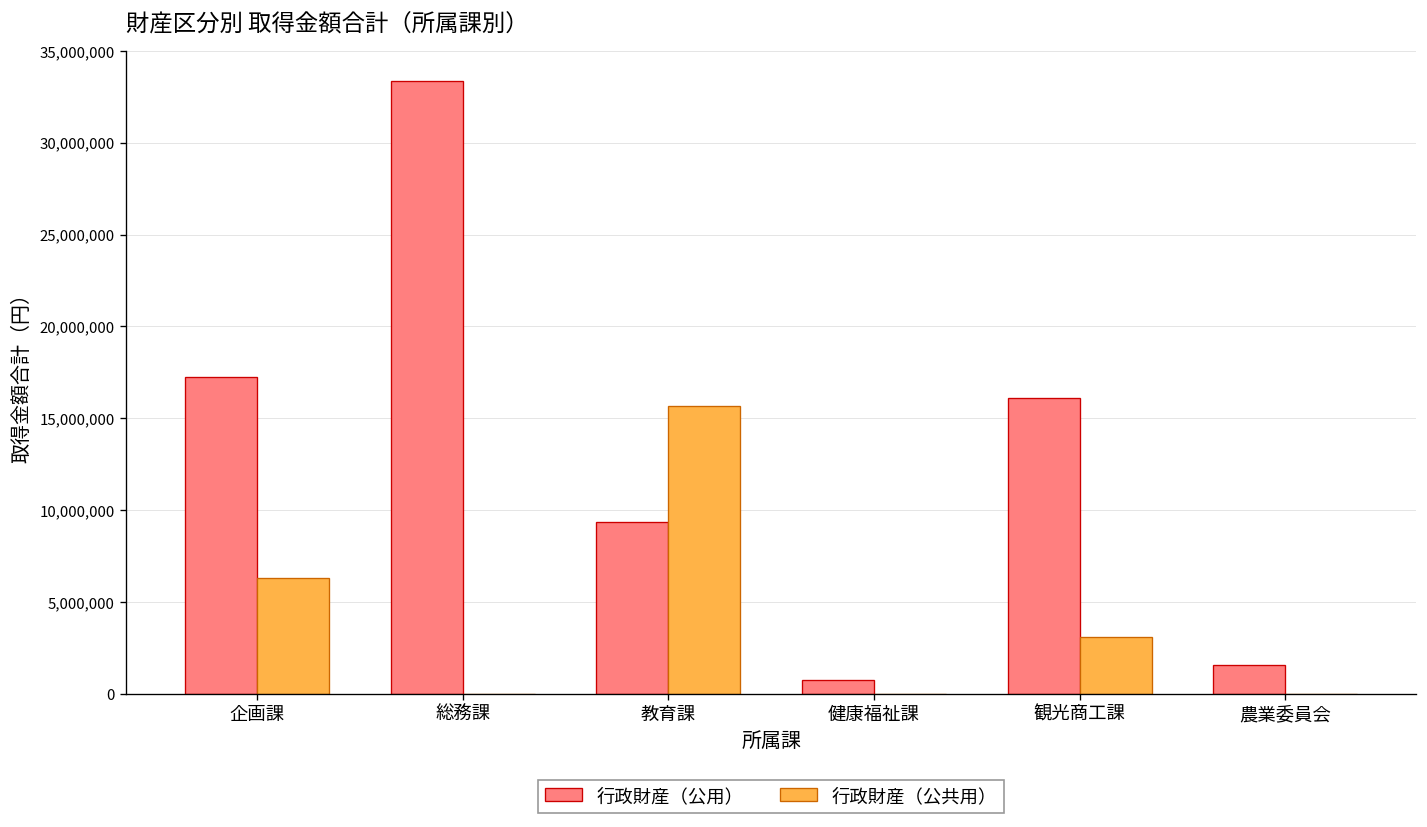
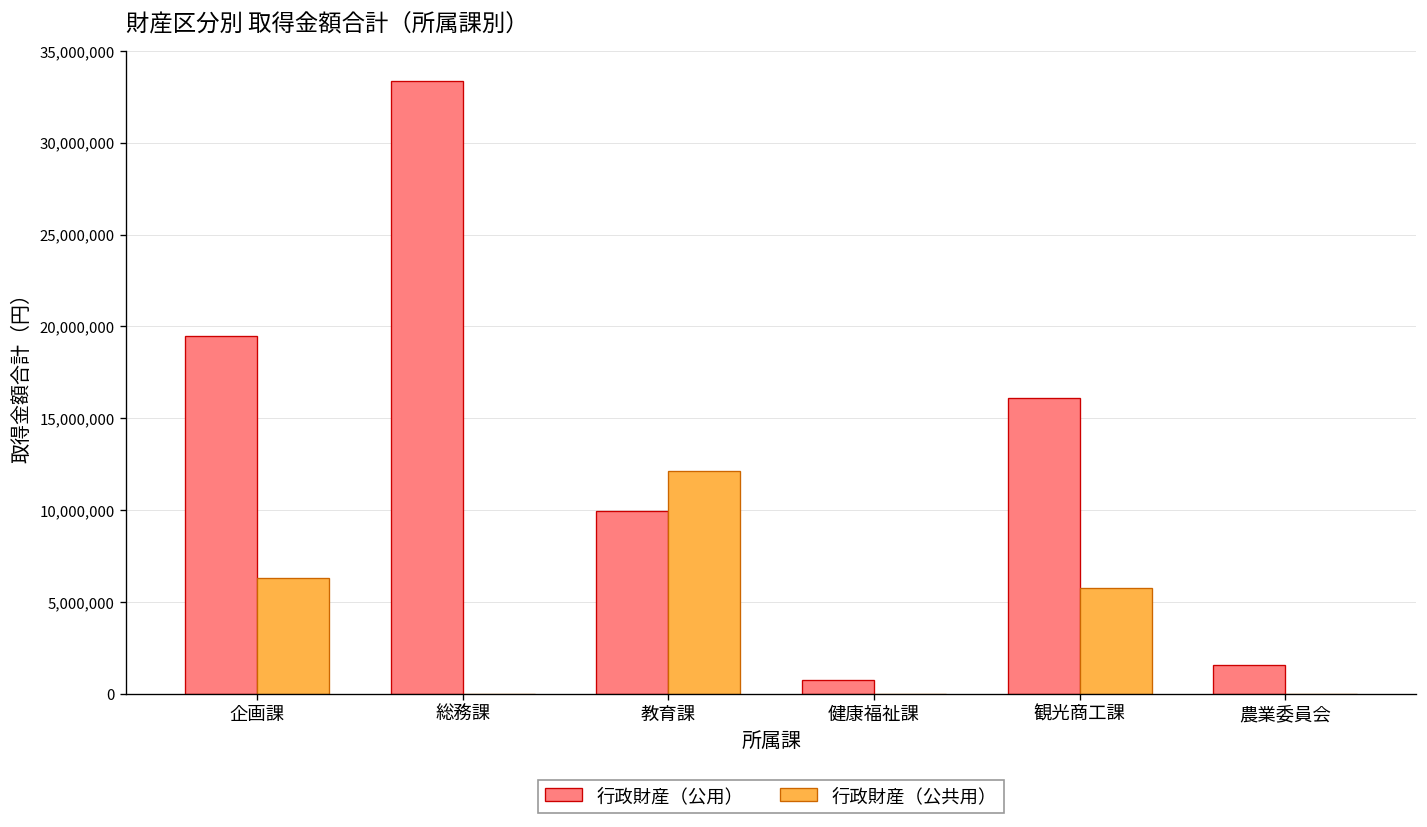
  {
    "行政財産（公用）": {
-     "企画課": "17,200,000",
+     "企画課": "19,500,000",
      "総務課": "33,300,000",
-     "教育課": "9,400,000",
+     "教育課": "9,900,000",
      "健康福祉課": "700,000",
      "観光商工課": "16,100,000",
      "農業委員会": "1,500,000"
    },
    "行政財産（公共用）": {
      "企画課": "6,300,000",
      "総務課": "0",
-     "教育課": "15,700,000",
+     "教育課": "12,100,000",
      "健康福祉課": "0",
-     "観光商工課": "3,100,000",
+     "観光商工課": "5,700,000",
      "農業委員会": "0"
    }
  }
